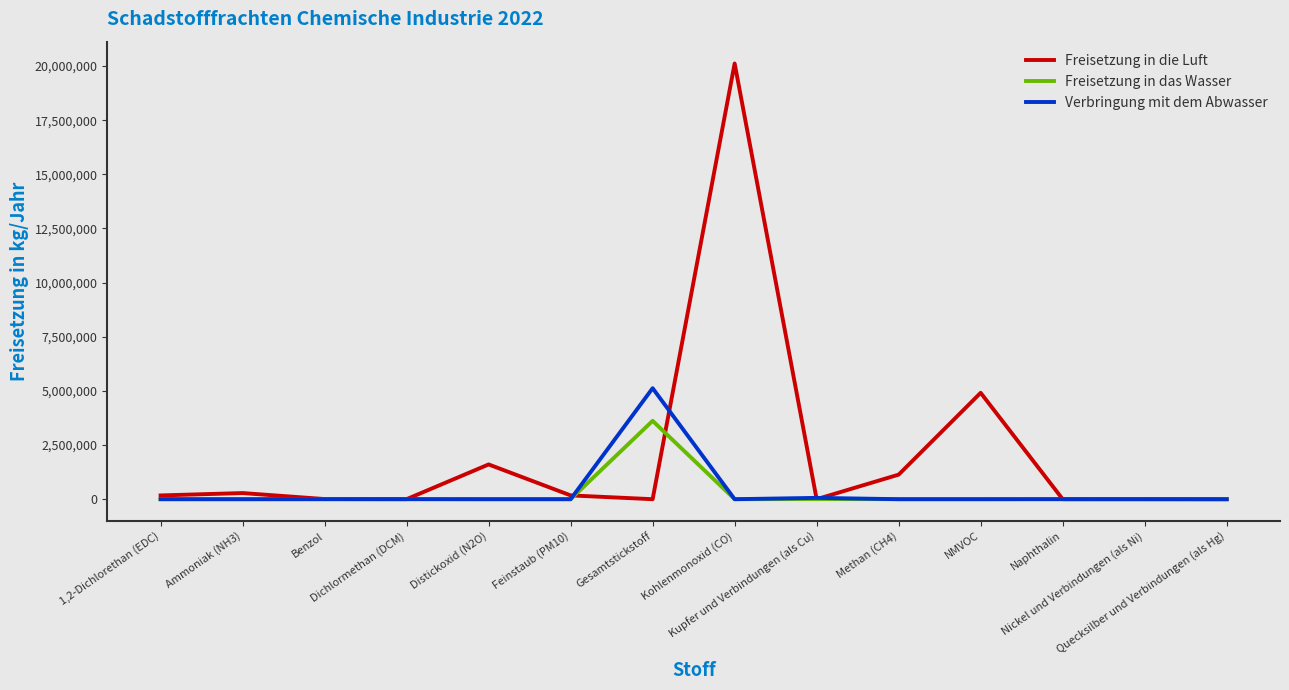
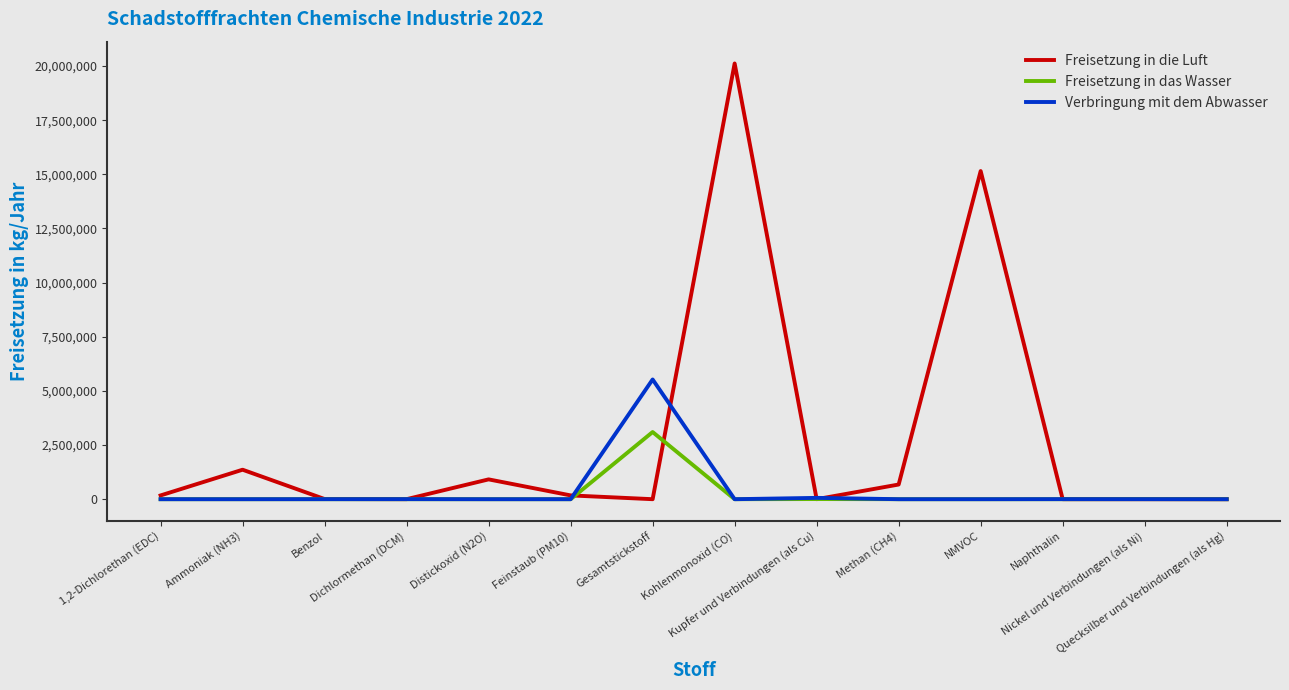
  {
    "Freisetzung in die Luft": {
      "1,2-Dichlorethan (EDC)": "200,000",
-     "Ammoniak (NH3)": "300,000",
-     "Distickoxid (N2O)": "1,600,000",
+     "Ammoniak (NH3)": "1,400,000",
+     "Distickoxid (N2O)": "900,000",
      "Feinstaub (PM10)": "200,000",
      "Gesamtstickstoff": "0",
      "Kohlenmonoxid (CO)": "20,100,000",
-     "Methan (CH4)": "1,100,000",
-     "NMVOC": "4,900,000"
+     "Methan (CH4)": "700,000",
+     "NMVOC": "15,200,000"
    },
    "Freisetzung in das Wasser": {
-     "Gesamtstickstoff": "3,600,000"
+     "Gesamtstickstoff": "3,100,000"
    },
    "Verbringung mit dem Abwasser": {
-     "Gesamtstickstoff": "5,100,000"
+     "Gesamtstickstoff": "5,500,000"
    }
  }
